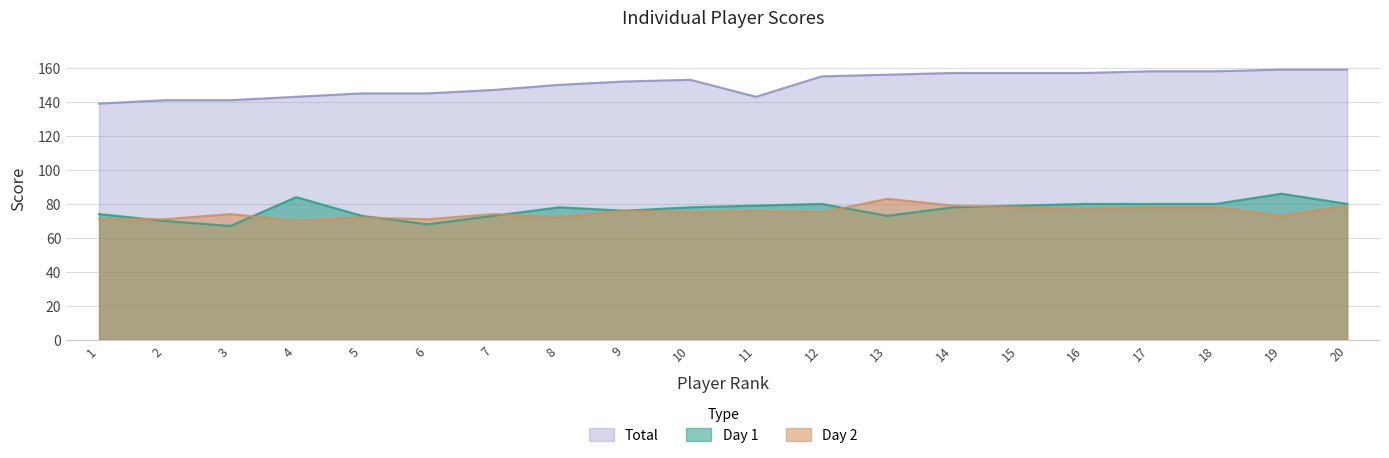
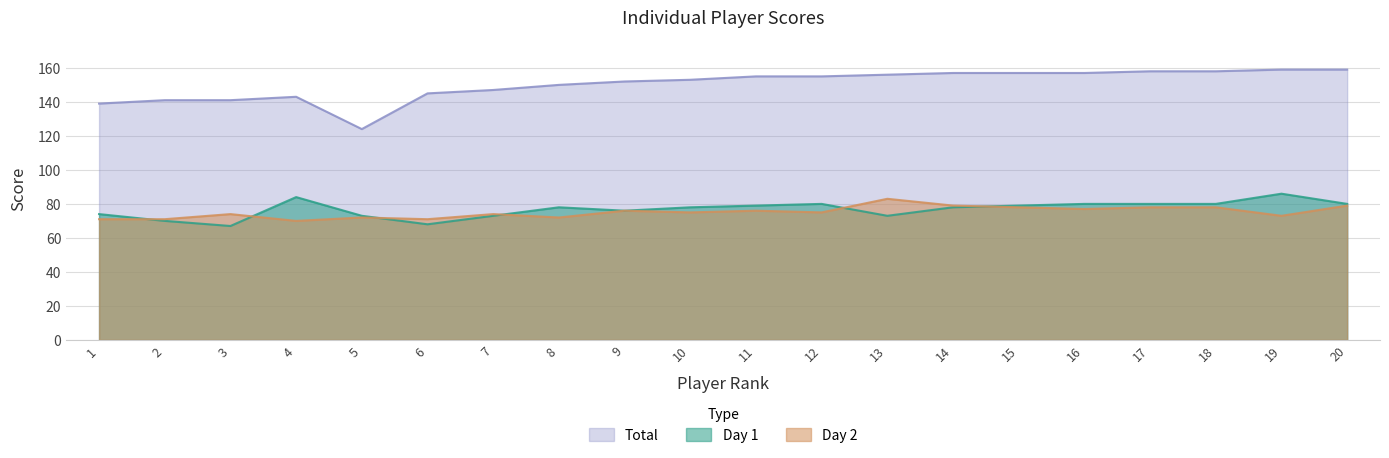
  {
    "Total": {
      "1": 139,
      "2": 141,
      "3": 141,
      "4": 143,
-     "5": 145,
+     "5": 124,
      "6": 145,
      "7": 147,
      "8": 150,
      "9": 152,
      "10": 153,
-     "11": 143,
+     "11": 155,
      "12": 155,
      "13": 156,
      "14": 157,
      "15": 157,
      "16": 157,
      "17": 158,
      "18": 158,
      "19": 159,
      "20": 159
    },
    "Day 1": {
      "1": 74,
      "3": 67,
      "4": 84,
      "6": 68,
      "8": 78,
      "10": 78,
      "11": 79,
      "12": 80,
      "13": 73,
      "16": 80,
      "17": 80,
      "18": 80,
      "19": 86
    },
    "Day 2": {
      "1": 71,
      "3": 74,
      "4": 70,
      "6": 71,
      "8": 72,
      "10": 75,
      "11": 76,
      "12": 75,
      "13": 83,
      "16": 77,
      "17": 78,
      "18": 78,
      "19": 73
    }
  }
